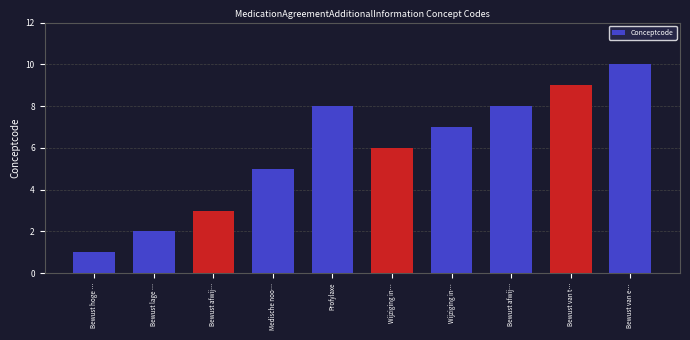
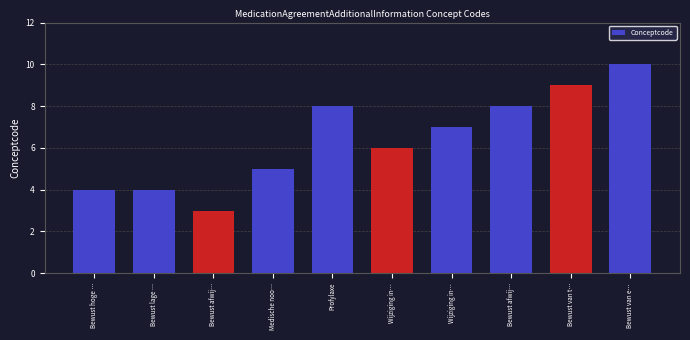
  {
-   "Bewust hoge …": 1,
-   "Bewust lage …": 2,
+   "Bewust hoge …": 4,
+   "Bewust lage …": 4,
    "Medische noo…": 5,
    "Profylaxe": 8,
    "Bewust van t…": 9,
    "Bewust van e…": 10
  }
